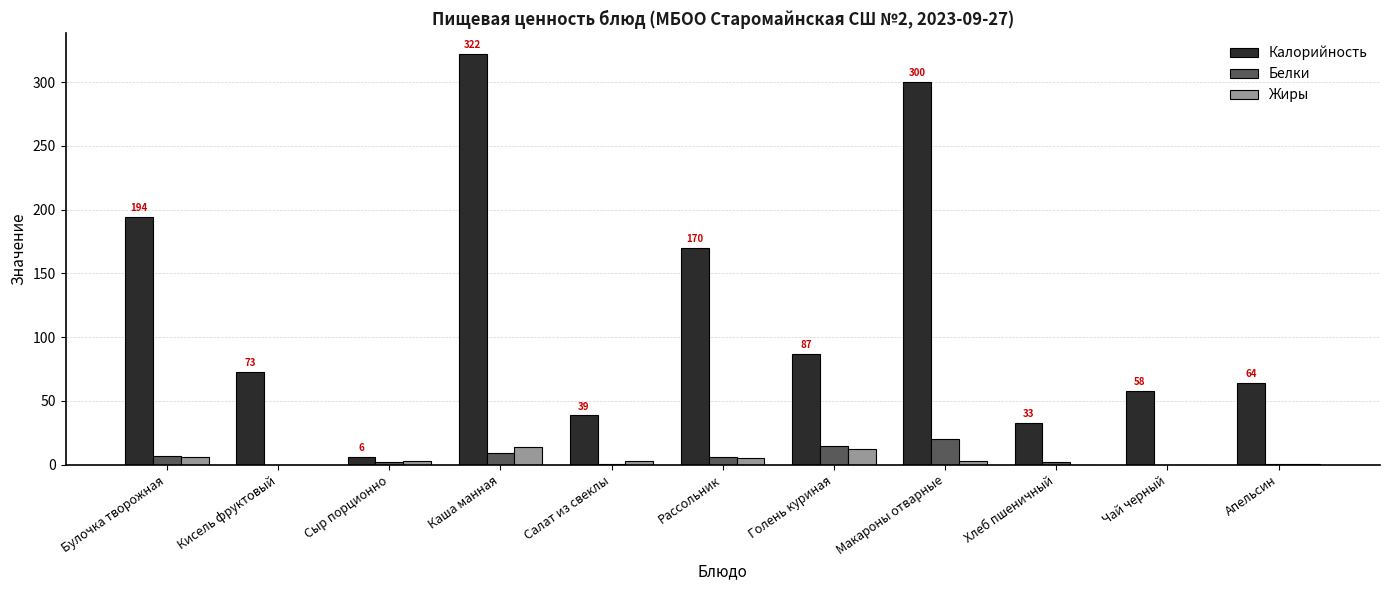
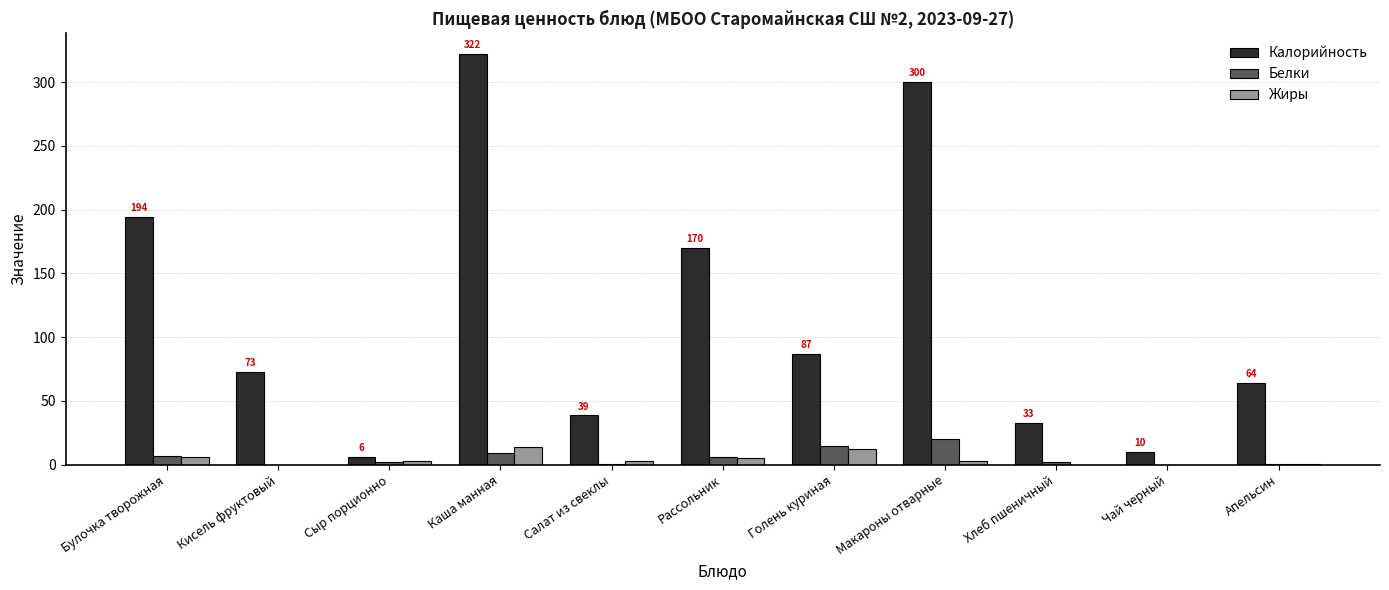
  {
    "Калорийность": {
      "Булочка творожная": 194,
      "Кисель фруктовый": 73,
      "Сыр порционно": 6,
      "Каша манная": 322,
      "Салат из свеклы": 39,
      "Рассольник": 170,
      "Голень куриная": 87,
      "Макароны отварные": 300,
      "Хлеб пшеничный": 33,
-     "Чай черный": 58,
+     "Чай черный": 10,
      "Апельсин": 64
    },
    "Белки": {
      "Булочка творожная": 7,
      "Кисель фруктовый": 0,
      "Сыр порционно": 2,
      "Каша манная": 9,
      "Рассольник": 6,
      "Голень куриная": 15,
      "Макароны отварные": 20,
      "Хлеб пшеничный": 2,
      "Чай черный": 0
    },
    "Жиры": {
      "Булочка творожная": 6,
      "Кисель фруктовый": 0,
      "Сыр порционно": 3,
      "Каша манная": 14,
      "Салат из свеклы": 3,
      "Рассольник": 5,
      "Голень куриная": 12,
      "Макароны отварные": 3,
      "Хлеб пшеничный": 0,
      "Чай черный": 0
    }
  }
